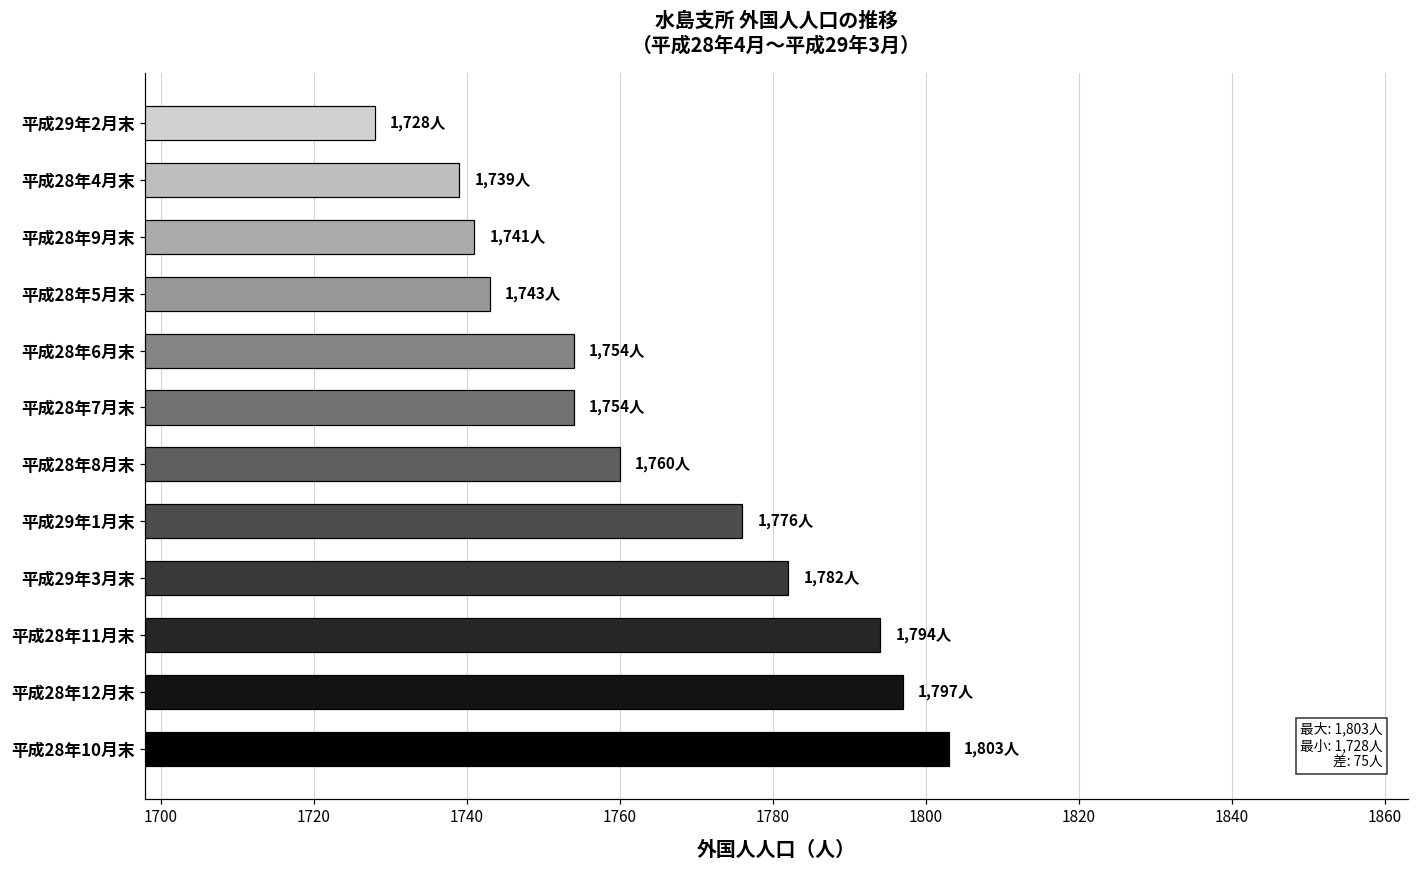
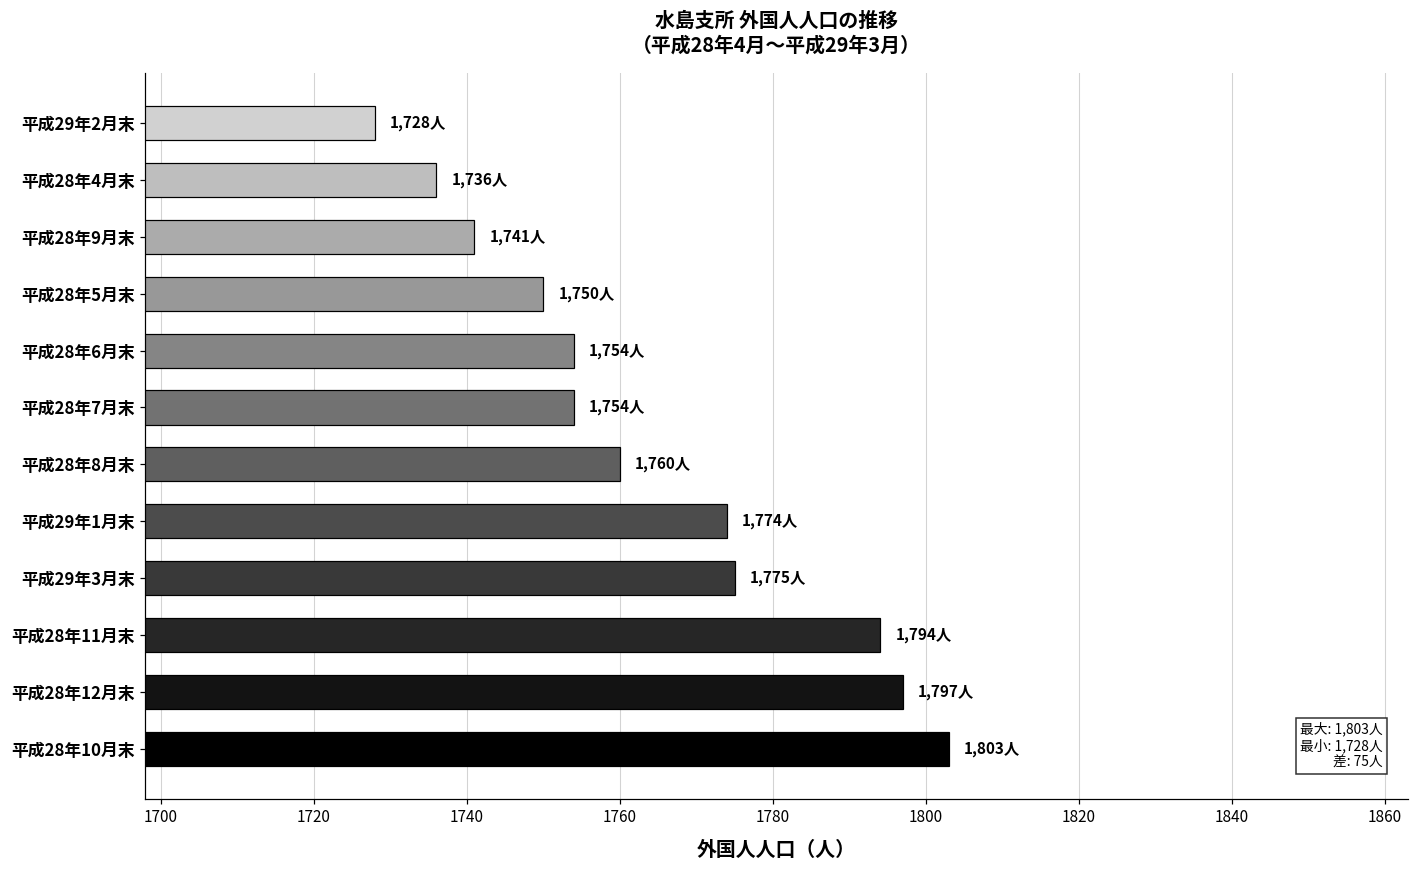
  {
    "平成29年2月末": "1,728人",
-   "平成28年4月末": "1,739人",
+   "平成28年4月末": "1,736人",
    "平成28年9月末": "1,741人",
-   "平成28年5月末": "1,743人",
+   "平成28年5月末": "1,750人",
    "平成28年6月末": "1,754人",
    "平成28年7月末": "1,754人",
    "平成28年8月末": "1,760人",
-   "平成29年1月末": "1,776人",
-   "平成29年3月末": "1,782人",
+   "平成29年1月末": "1,774人",
+   "平成29年3月末": "1,775人",
    "平成28年11月末": "1,794人",
    "平成28年12月末": "1,797人",
    "平成28年10月末": "1,803人"
  }
